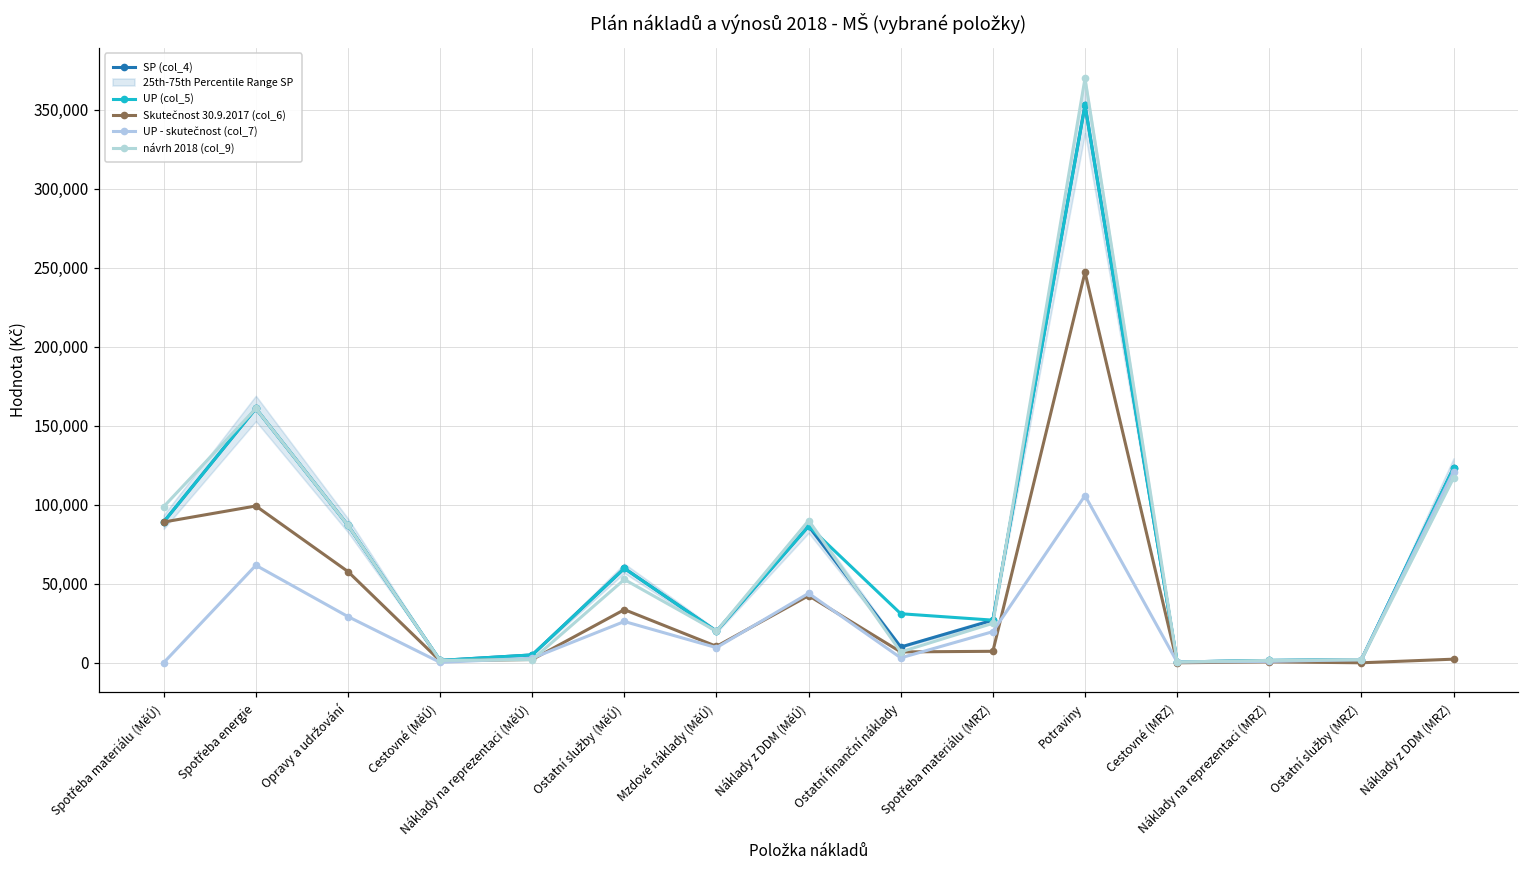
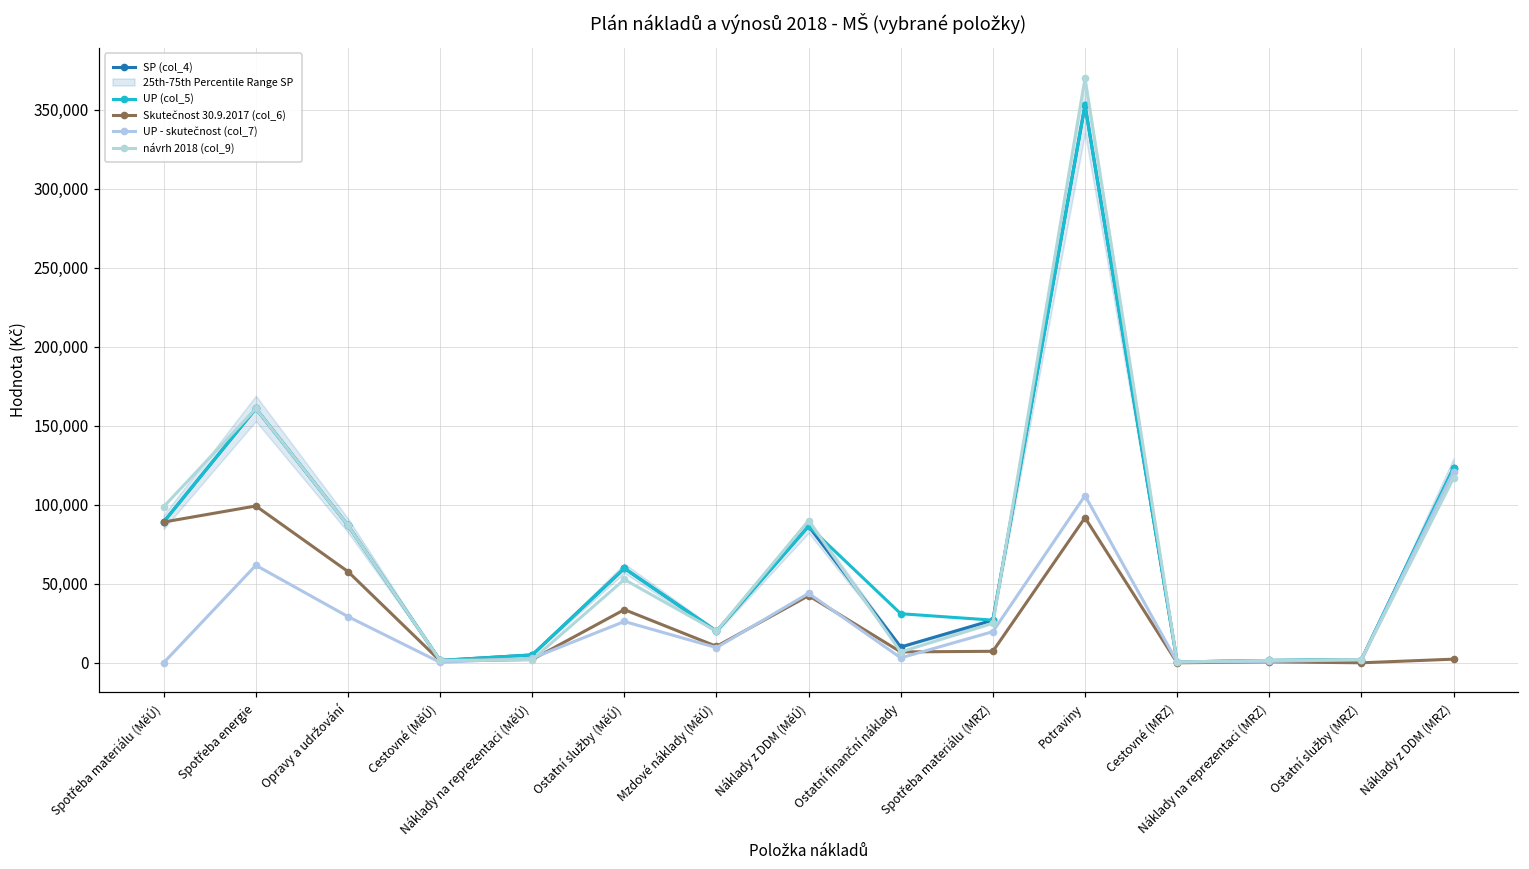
  {
    "UP (col_5)": {
      "Ostatní finanční náklady": "31,000"
    },
    "Skutečnost 30.9.2017 (col_6)": {
      "Spotřeba energie": "99,000",
      "Opravy a udržování": "58,000",
      "Ostatní služby (MěÚ)": "34,000",
      "Spotřeba materiálu (MRZ)": "7,000",
-     "Potraviny": "247,000",
+     "Potraviny": "92,000",
      "Ostatní služby (MRZ)": "0",
      "Náklady z DDM (MRZ)": "2,000"
    }
  }
